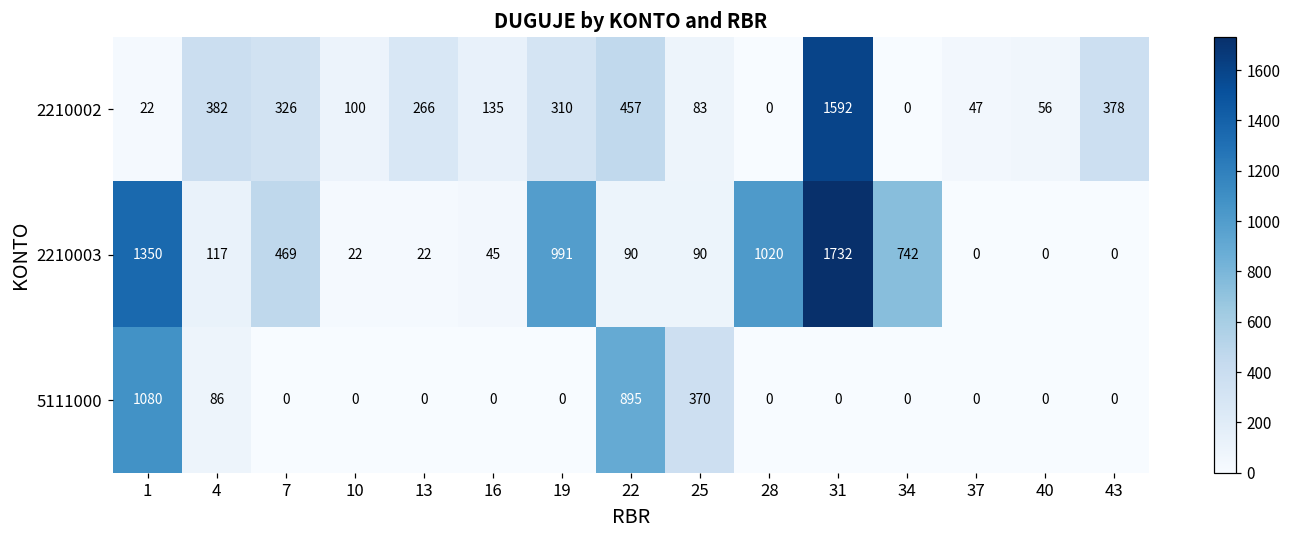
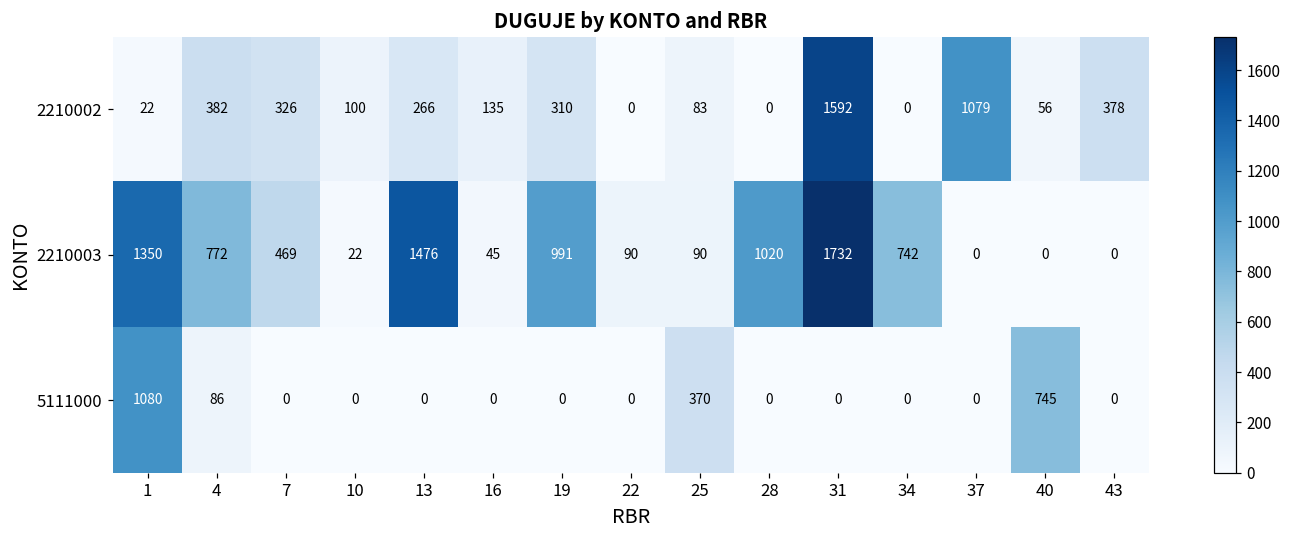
  {
    "2210002": {
      "1": 22,
      "4": 382,
      "7": 326,
      "10": 100,
      "13": 266,
      "16": 135,
      "19": 310,
-     "22": 457,
+     "22": 0,
      "25": 83,
      "28": 0,
      "31": 1592,
      "34": 0,
-     "37": 47,
+     "37": 1079,
      "40": 56,
      "43": 378
    },
    "2210003": {
      "1": 1350,
-     "4": 117,
+     "4": 772,
      "7": 469,
      "10": 22,
-     "13": 22,
+     "13": 1476,
      "16": 45,
      "19": 991,
      "22": 90,
      "25": 90,
      "28": 1020,
      "31": 1732,
      "34": 742,
      "37": 0,
      "40": 0,
      "43": 0
    },
    "5111000": {
      "1": 1080,
      "4": 86,
      "7": 0,
      "10": 0,
      "13": 0,
      "16": 0,
      "19": 0,
-     "22": 895,
+     "22": 0,
      "25": 370,
      "28": 0,
      "31": 0,
      "34": 0,
      "37": 0,
-     "40": 0,
+     "40": 745,
      "43": 0
    }
  }
